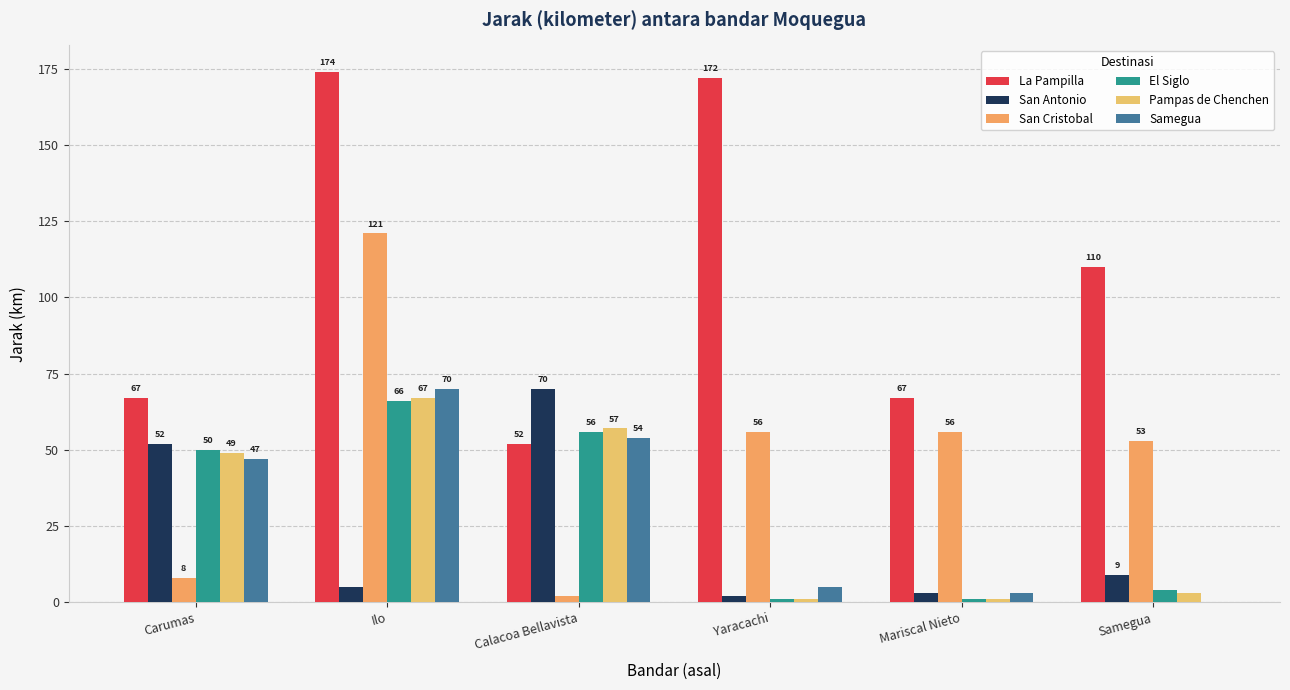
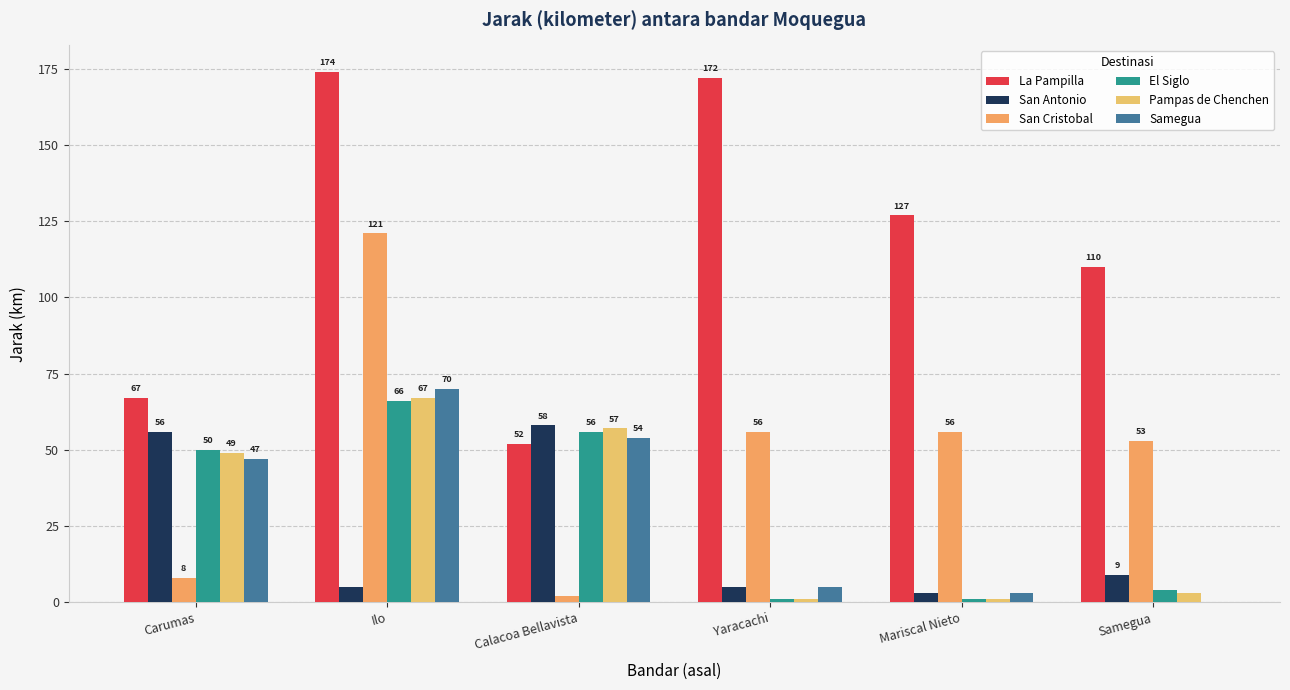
  {
    "La Pampilla": {
      "Carumas": 67,
      "Ilo": 174,
      "Calacoa Bellavista": 52,
      "Yaracachi": 172,
-     "Mariscal Nieto": 67,
+     "Mariscal Nieto": 127,
      "Samegua": 110
    },
    "San Antonio": {
-     "Carumas": 52,
-     "Calacoa Bellavista": 70,
-     "Yaracachi": 2,
+     "Carumas": 56,
+     "Calacoa Bellavista": 58,
+     "Yaracachi": 5,
      "Samegua": 9
    }
  }
